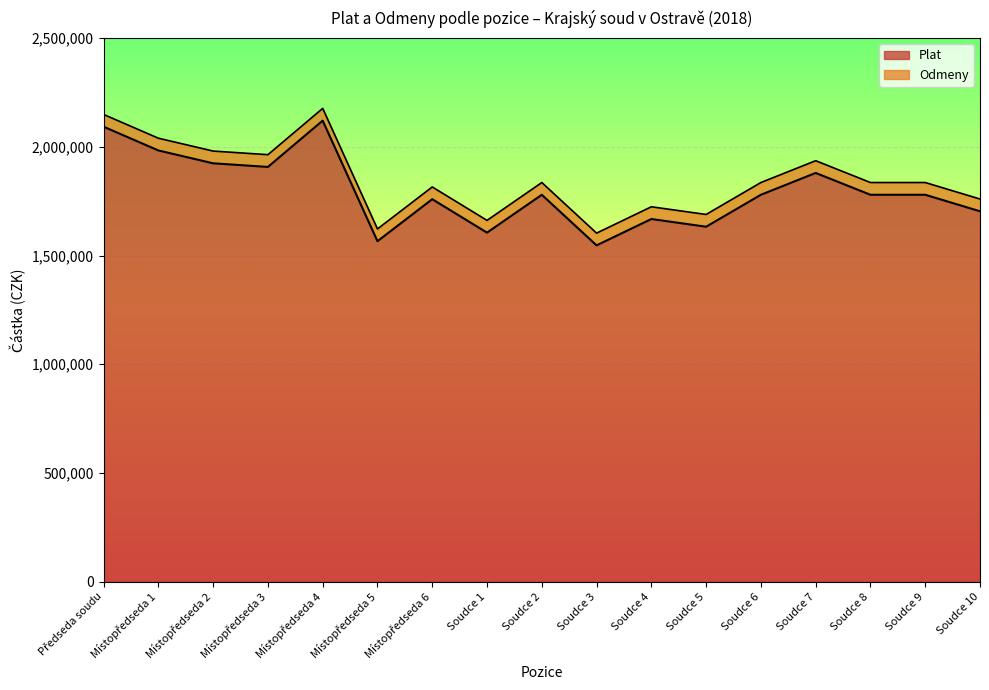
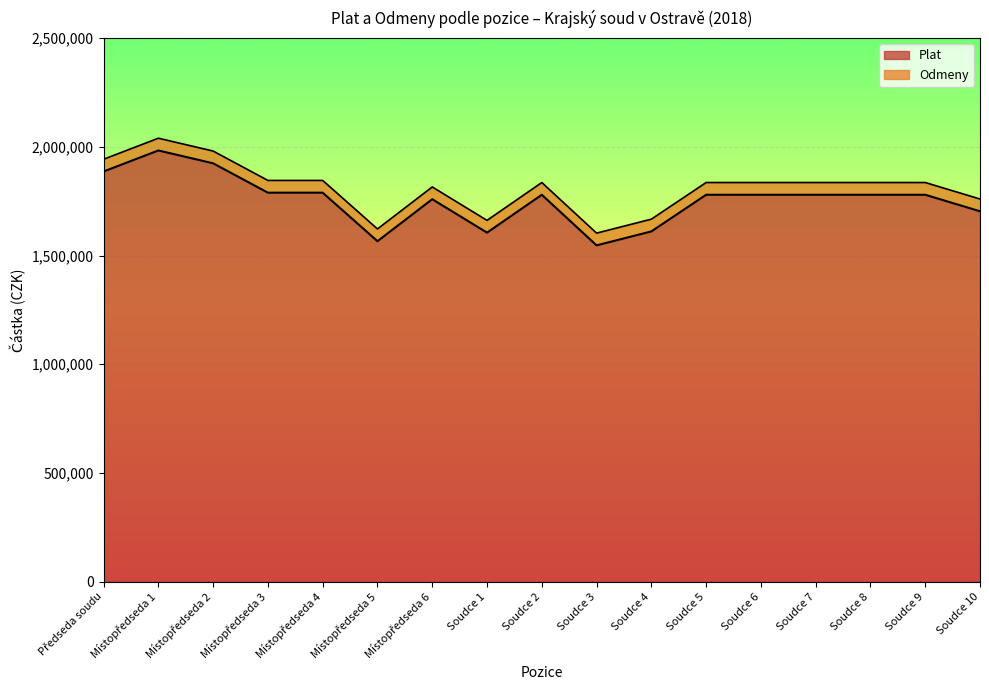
  {
    "Plat": {
-     "Předseda soudu": "2,090,000",
+     "Předseda soudu": "1,890,000",
      "Místopředseda 1": "1,980,000",
      "Místopředseda 2": "1,920,000",
-     "Místopředseda 3": "1,910,000",
-     "Místopředseda 4": "2,120,000",
+     "Místopředseda 3": "1,790,000",
+     "Místopředseda 4": "1,790,000",
      "Místopředseda 5": "1,570,000",
      "Místopředseda 6": "1,760,000",
      "Soudce 1": "1,610,000",
      "Soudce 2": "1,780,000",
      "Soudce 3": "1,550,000",
-     "Soudce 4": "1,670,000",
-     "Soudce 5": "1,630,000",
+     "Soudce 4": "1,610,000",
+     "Soudce 5": "1,780,000",
      "Soudce 6": "1,780,000",
-     "Soudce 7": "1,880,000",
+     "Soudce 7": "1,780,000",
      "Soudce 8": "1,780,000",
      "Soudce 9": "1,780,000",
      "Soudce 10": "1,700,000"
    },
    "Odmeny": {
      "Předseda soudu": "60,000",
      "Místopředseda 1": "60,000",
      "Místopředseda 2": "60,000",
      "Místopředseda 3": "60,000",
      "Místopředseda 4": "60,000",
      "Místopředseda 5": "60,000",
      "Místopředseda 6": "60,000",
      "Soudce 1": "60,000",
      "Soudce 2": "60,000",
      "Soudce 3": "60,000",
      "Soudce 4": "60,000",
      "Soudce 5": "60,000",
      "Soudce 6": "60,000",
      "Soudce 7": "60,000",
      "Soudce 8": "60,000",
      "Soudce 9": "60,000",
      "Soudce 10": "60,000"
    }
  }
